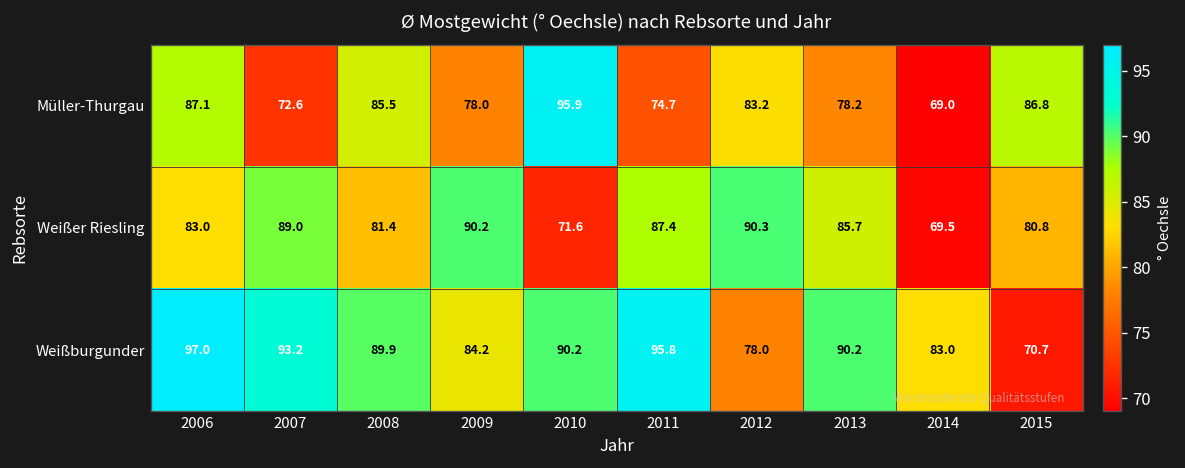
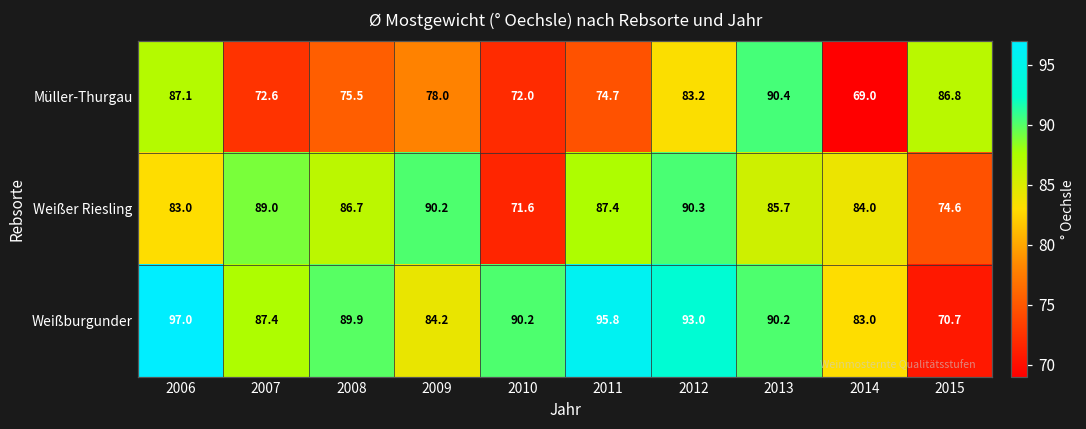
  {
    "Müller-Thurgau": {
      "2006": 87.1,
      "2007": 72.6,
-     "2008": 85.5,
+     "2008": 75.5,
      "2009": 78.0,
-     "2010": 95.9,
+     "2010": 72.0,
      "2011": 74.7,
      "2012": 83.2,
-     "2013": 78.2,
+     "2013": 90.4,
      "2014": 69.0,
      "2015": 86.8
    },
    "Weißer Riesling": {
      "2006": 83.0,
      "2007": 89.0,
-     "2008": 81.4,
+     "2008": 86.7,
      "2009": 90.2,
      "2010": 71.6,
      "2011": 87.4,
      "2012": 90.3,
      "2013": 85.7,
-     "2014": 69.5,
-     "2015": 80.8
+     "2014": 84.0,
+     "2015": 74.6
    },
    "Weißburgunder": {
      "2006": 97.0,
-     "2007": 93.2,
+     "2007": 87.4,
      "2008": 89.9,
      "2009": 84.2,
      "2010": 90.2,
      "2011": 95.8,
-     "2012": 78.0,
+     "2012": 93.0,
      "2013": 90.2,
      "2015": 70.7
    }
  }
